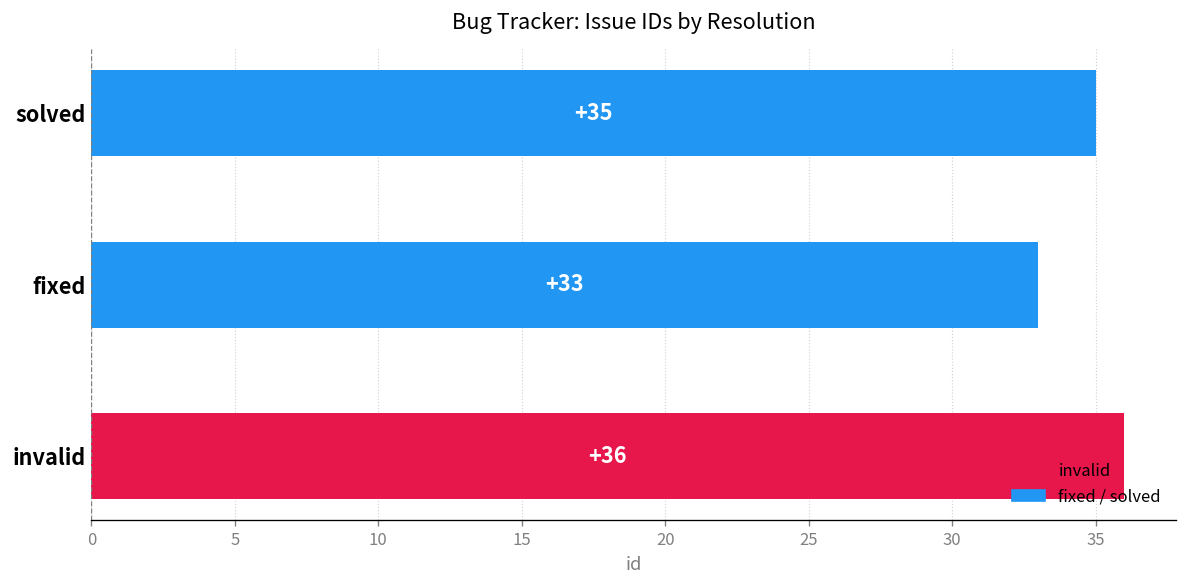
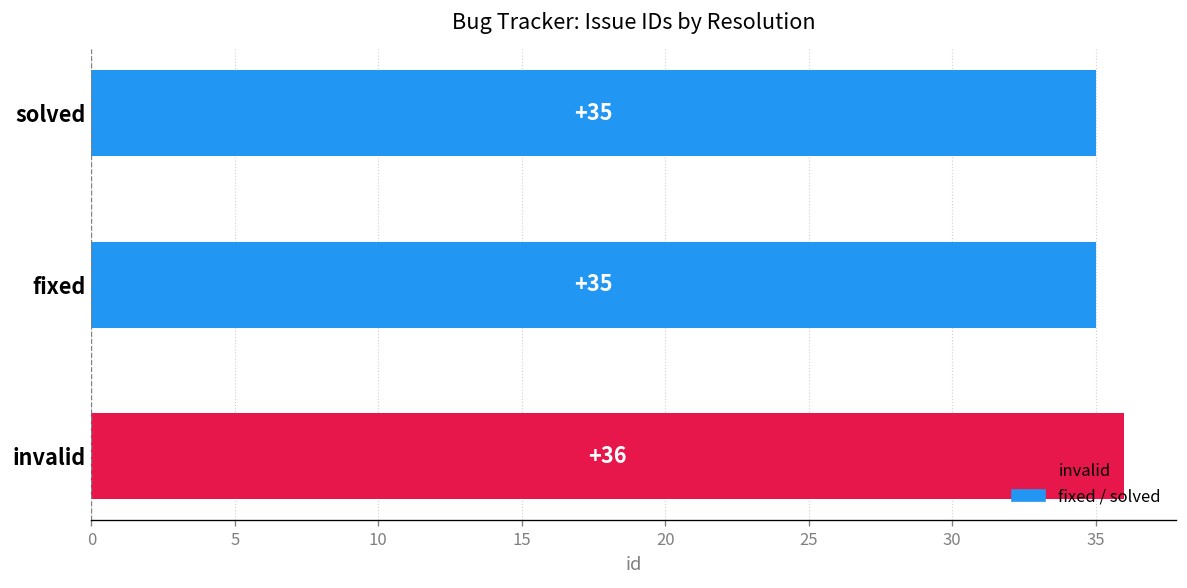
  {
    "solved": "+35",
-   "fixed": "+33",
+   "fixed": "+35",
    "invalid": "+36"
  }
